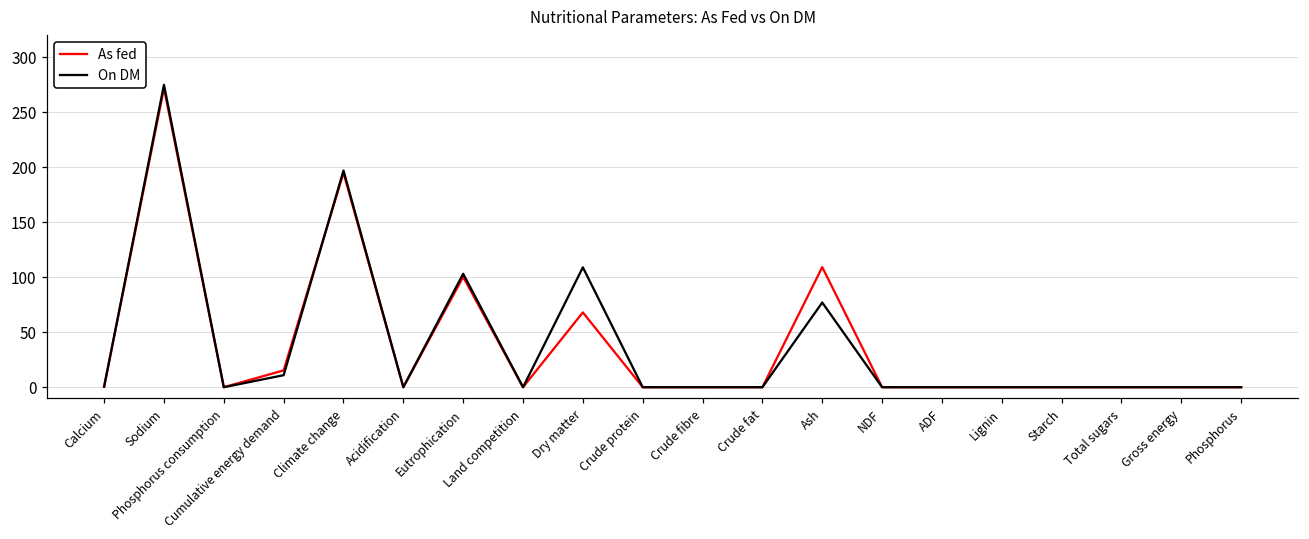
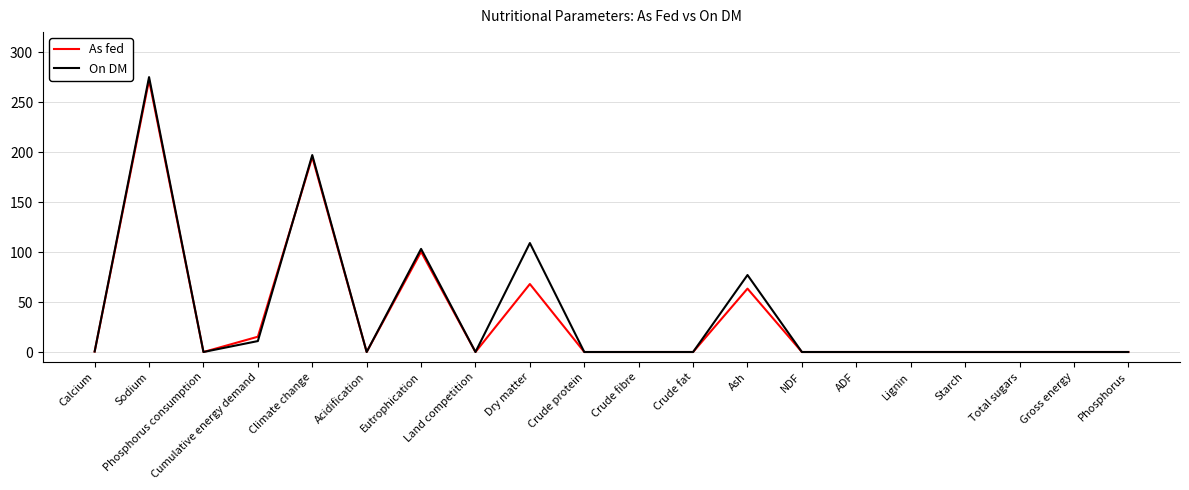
  {
    "As fed": {
      "Sodium": 270,
      "Cumulative energy demand": 20,
      "Eutrophication": 100,
      "Dry matter": 70,
-     "Ash": 110
+     "Ash": 60
    },
    "On DM": {
      "Sodium": 280,
      "Cumulative energy demand": 10,
      "Eutrophication": 100,
      "Dry matter": 110,
      "Ash": 80
    }
  }
